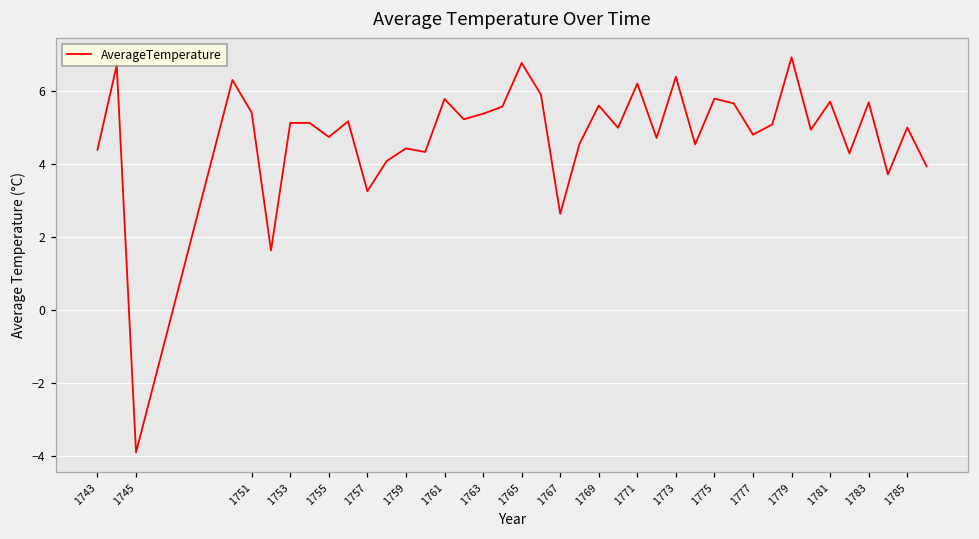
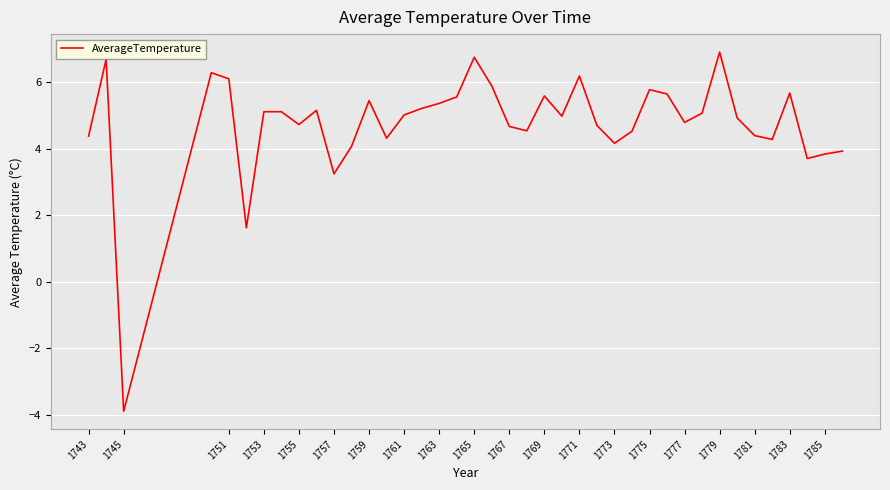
  {
    "1743": 4.4,
    "1745": -3.9,
-   "1751": 5.4,
+   "1751": 6.1,
    "1753": 5.1,
    "1755": 4.7,
    "1757": 3.2,
-   "1759": 4.4,
-   "1761": 5.8,
+   "1759": 5.5,
+   "1761": 5.0,
    "1763": 5.4,
    "1765": 6.8,
-   "1767": 2.6,
+   "1767": 4.7,
    "1769": 5.6,
    "1771": 6.2,
-   "1773": 6.4,
+   "1773": 4.2,
    "1775": 5.8,
    "1777": 4.8,
    "1779": 6.9,
-   "1781": 5.7,
+   "1781": 4.4,
    "1783": 5.7,
-   "1785": 5.0
+   "1785": 3.8
  }
